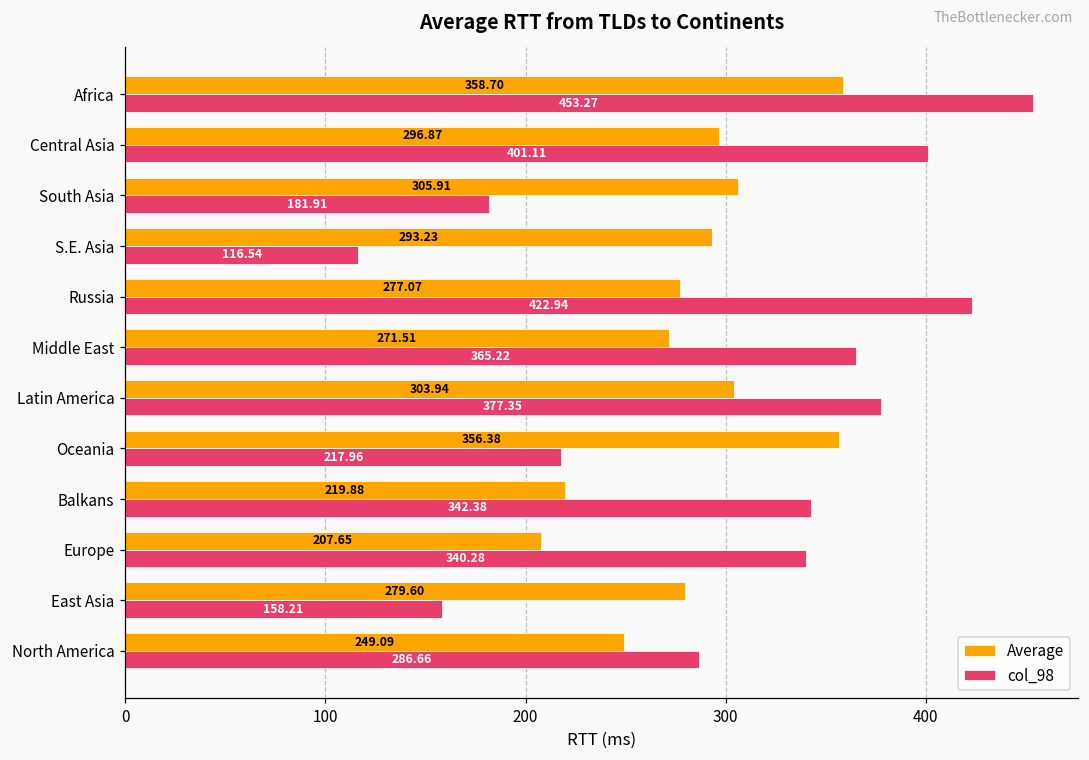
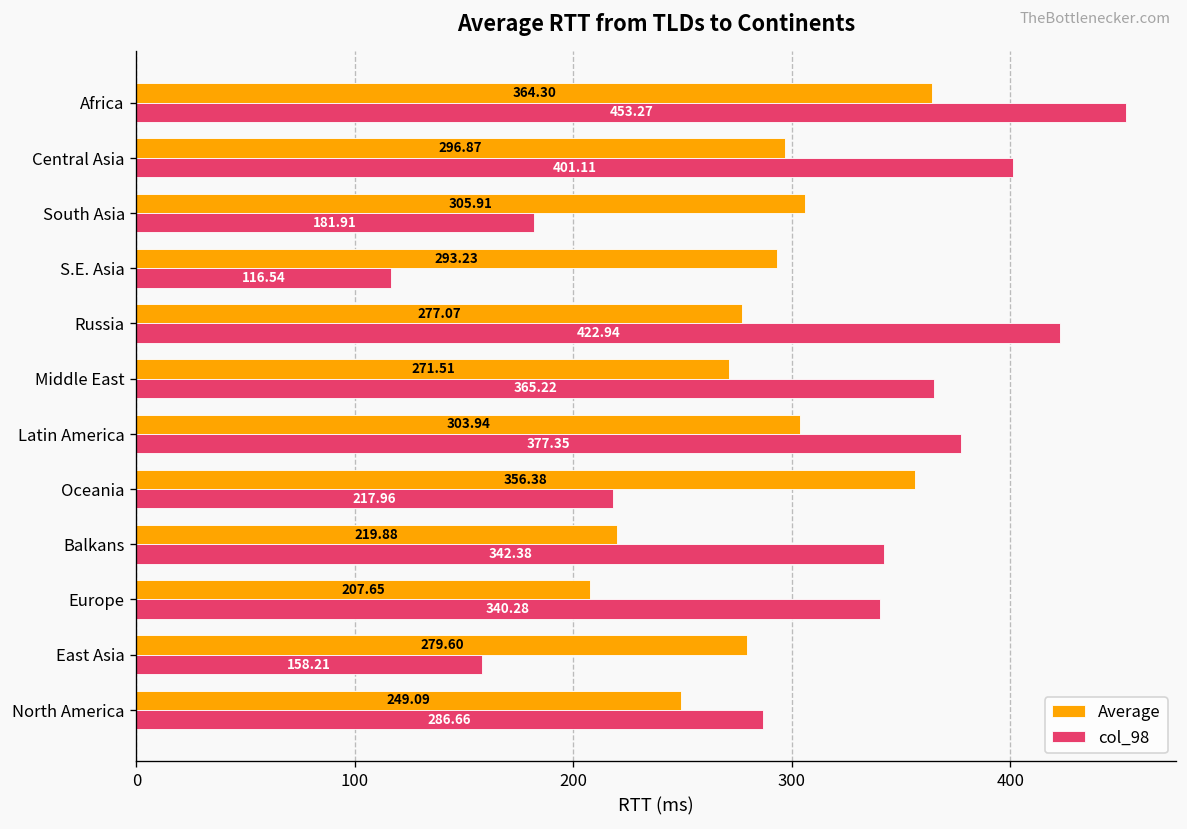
  {
    "Average": {
-     "Africa": 358.70,
+     "Africa": 364.30,
      "Central Asia": 296.87,
      "South Asia": 305.91,
      "S.E. Asia": 293.23,
      "Russia": 277.07,
      "Middle East": 271.51,
      "Latin America": 303.94,
      "Oceania": 356.38,
      "Balkans": 219.88,
      "Europe": 207.65,
      "East Asia": 279.60,
      "North America": 249.09
    },
    "col_98": {
      "Africa": 453.27,
      "Central Asia": 401.11,
      "South Asia": 181.91,
      "S.E. Asia": 116.54,
      "Russia": 422.94,
      "Middle East": 365.22,
      "Latin America": 377.35,
      "Oceania": 217.96,
      "Balkans": 342.38,
      "Europe": 340.28,
      "East Asia": 158.21,
      "North America": 286.66
    }
  }
